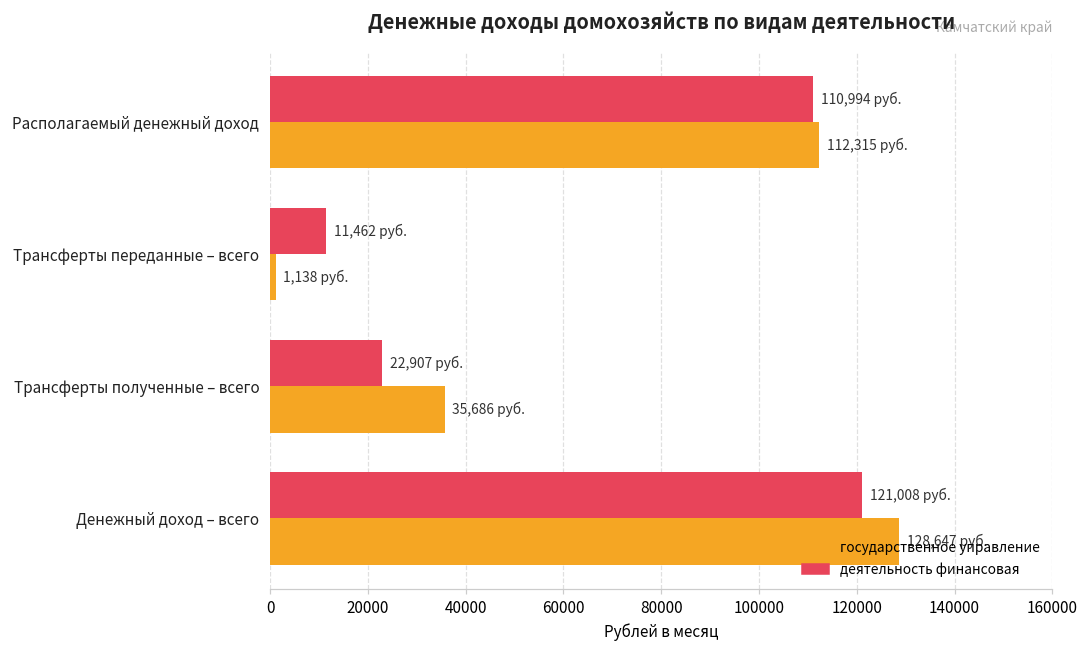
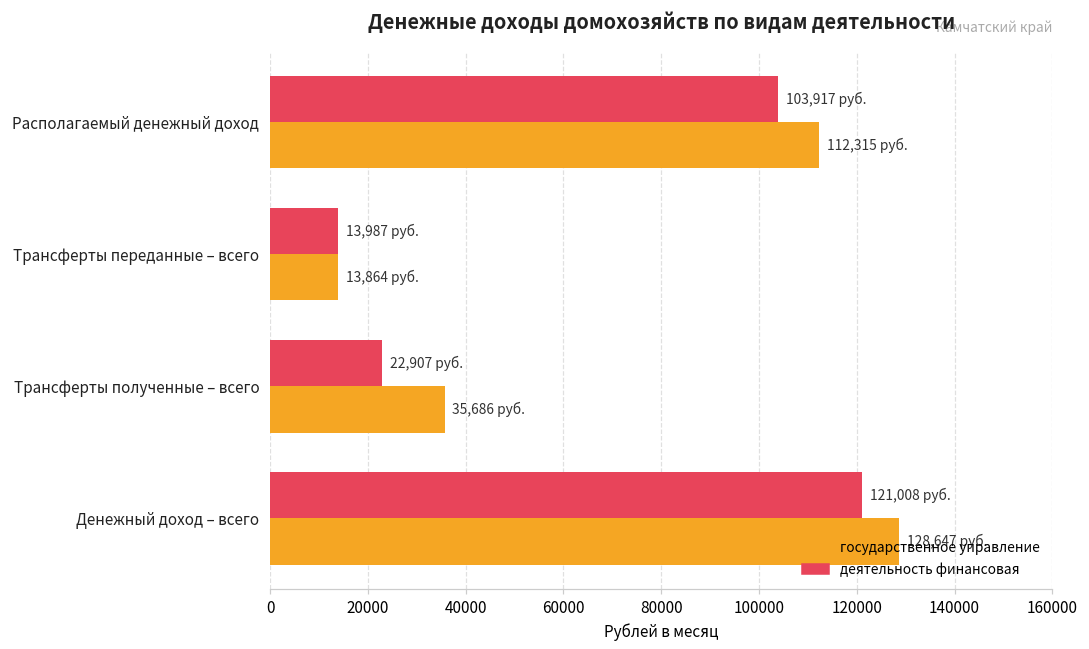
  {
    "государственное управление": {
      "Располагаемый денежный доход": "112,315",
-     "Трансферты переданные – всего": "1,138",
+     "Трансферты переданные – всего": "13,864",
      "Трансферты полученные – всего": "35,686",
      "Денежный доход – всего": "128,647"
    },
    "деятельность финансовая": {
-     "Располагаемый денежный доход": "110,994",
-     "Трансферты переданные – всего": "11,462",
+     "Располагаемый денежный доход": "103,917",
+     "Трансферты переданные – всего": "13,987",
      "Трансферты полученные – всего": "22,907",
      "Денежный доход – всего": "121,008"
    }
  }
